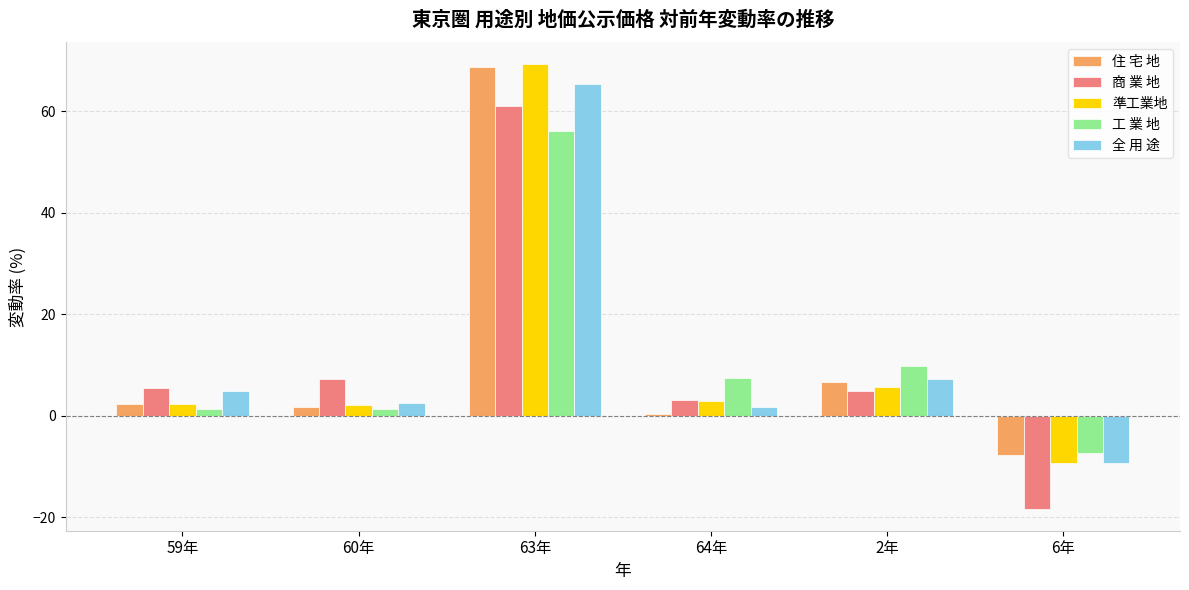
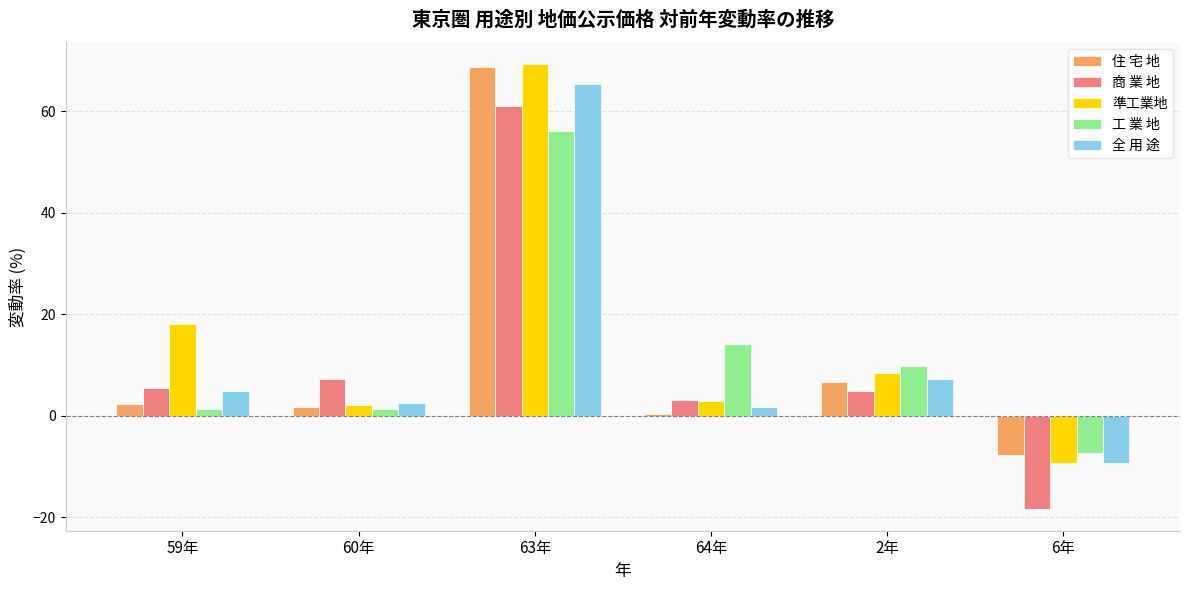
  {
    "準工業地": {
-     "59年": 2,
+     "59年": 18,
      "60年": 2,
      "63年": 69,
      "64年": 3,
-     "2年": 6,
+     "2年": 9,
      "6年": -9
    },
    "工 業 地": {
      "59年": 1,
      "60年": 1,
      "63年": 56,
-     "64年": 7,
+     "64年": 14,
      "2年": 10,
      "6年": -7
    },
    "全 用 途": {
      "59年": 5,
      "60年": 2,
      "63年": 65,
      "64年": 2,
      "2年": 7,
      "6年": -9
    }
  }
